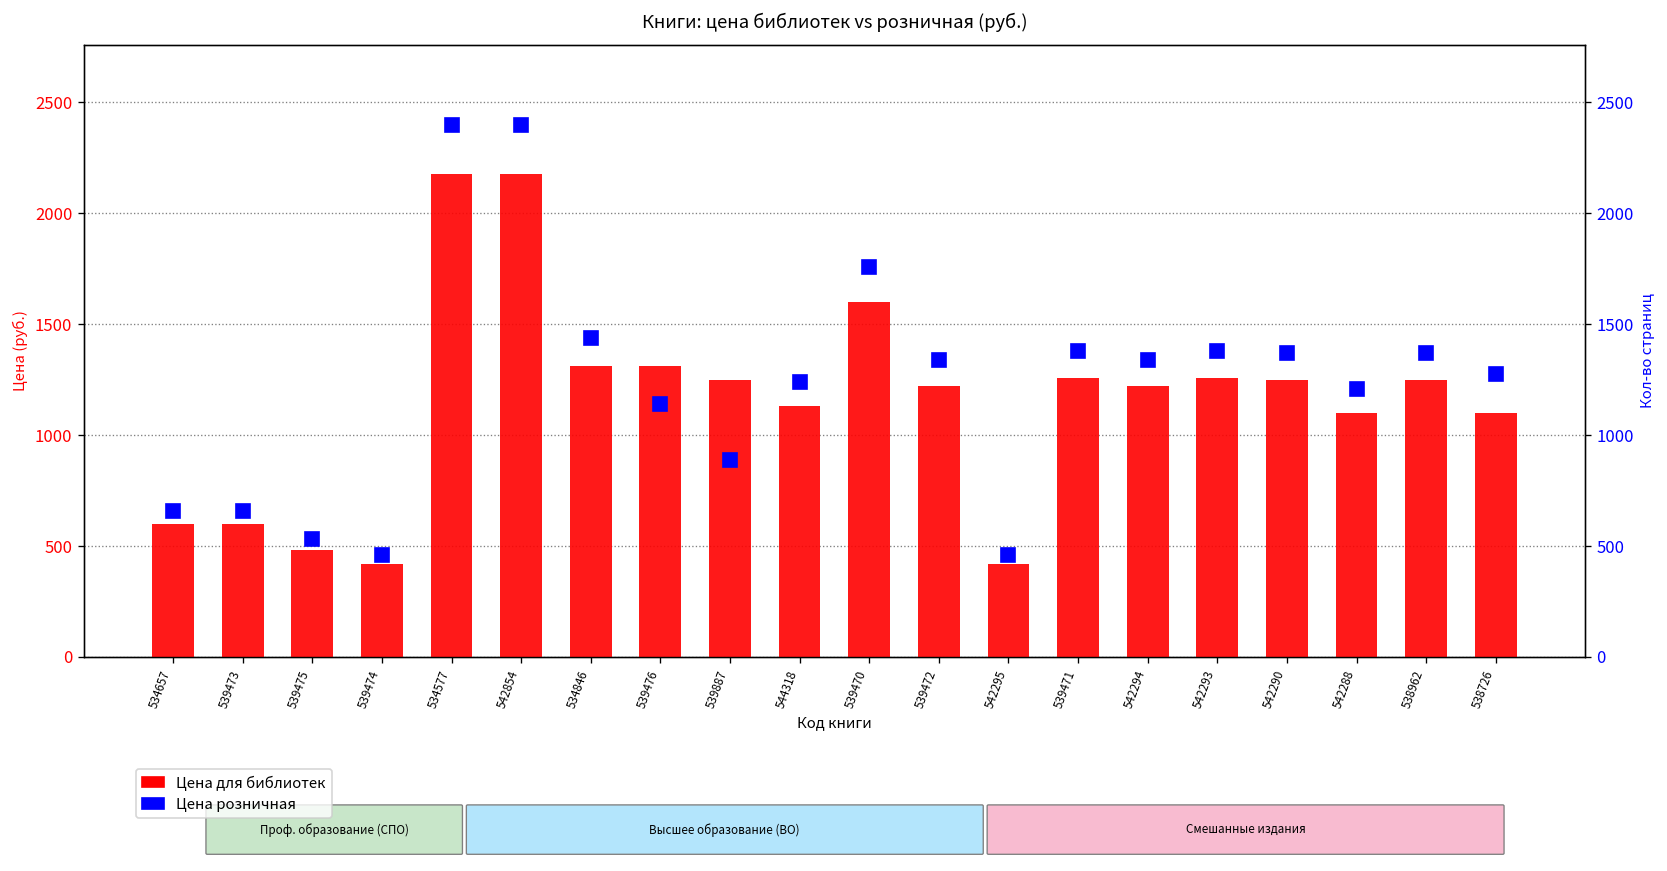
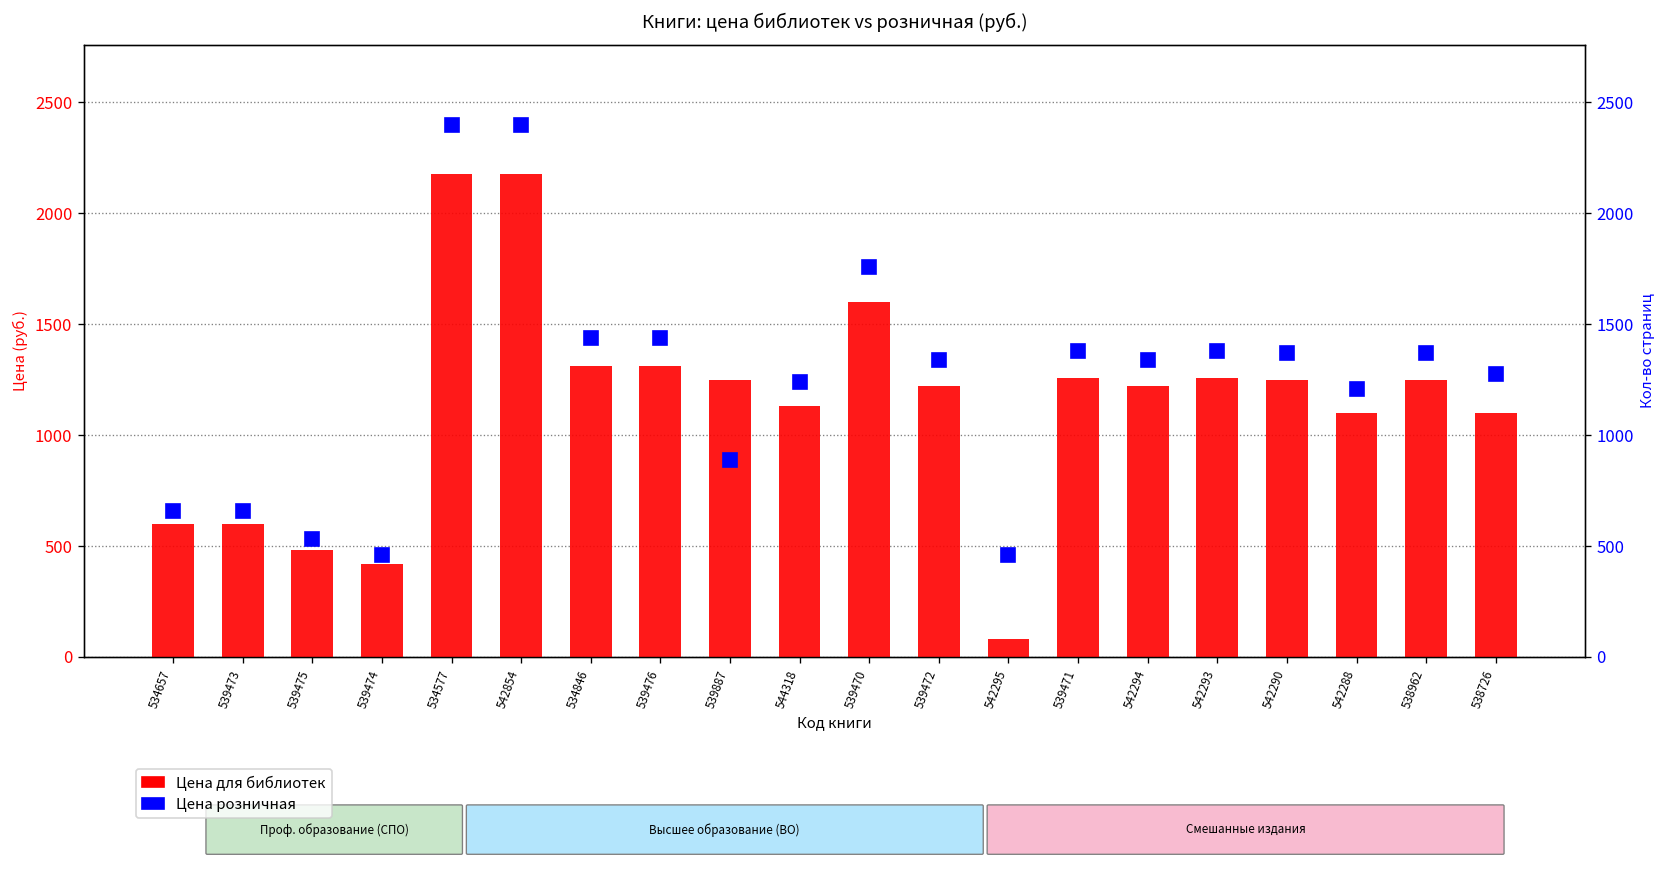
  {
    "Цена для библиотек": {
      "534657": 600,
      "539473": 600,
      "539475": 480,
      "539474": 420,
      "534577": 2180,
      "542854": 2180,
      "534846": 1310,
      "539476": 1310,
      "539887": 1250,
      "544318": 1130,
      "539470": 1600,
      "539472": 1220,
-     "542295": 420,
+     "542295": 80,
      "539471": 1260,
      "542294": 1220,
      "542293": 1260,
      "542290": 1250,
      "542288": 1100,
      "538962": 1250,
      "538726": 1100
    },
    "Цена розничная": {
      "534657": 660,
      "539473": 660,
      "539475": 530,
      "539474": 460,
      "534577": 2400,
      "542854": 2400,
      "534846": 1440,
-     "539476": 1140,
+     "539476": 1440,
      "539887": 890,
      "544318": 1240,
      "539470": 1760,
      "539472": 1340,
      "542295": 460,
      "539471": 1380,
      "542294": 1340,
      "542293": 1380,
      "542290": 1370,
      "542288": 1210,
      "538962": 1370,
      "538726": 1270
    }
  }
